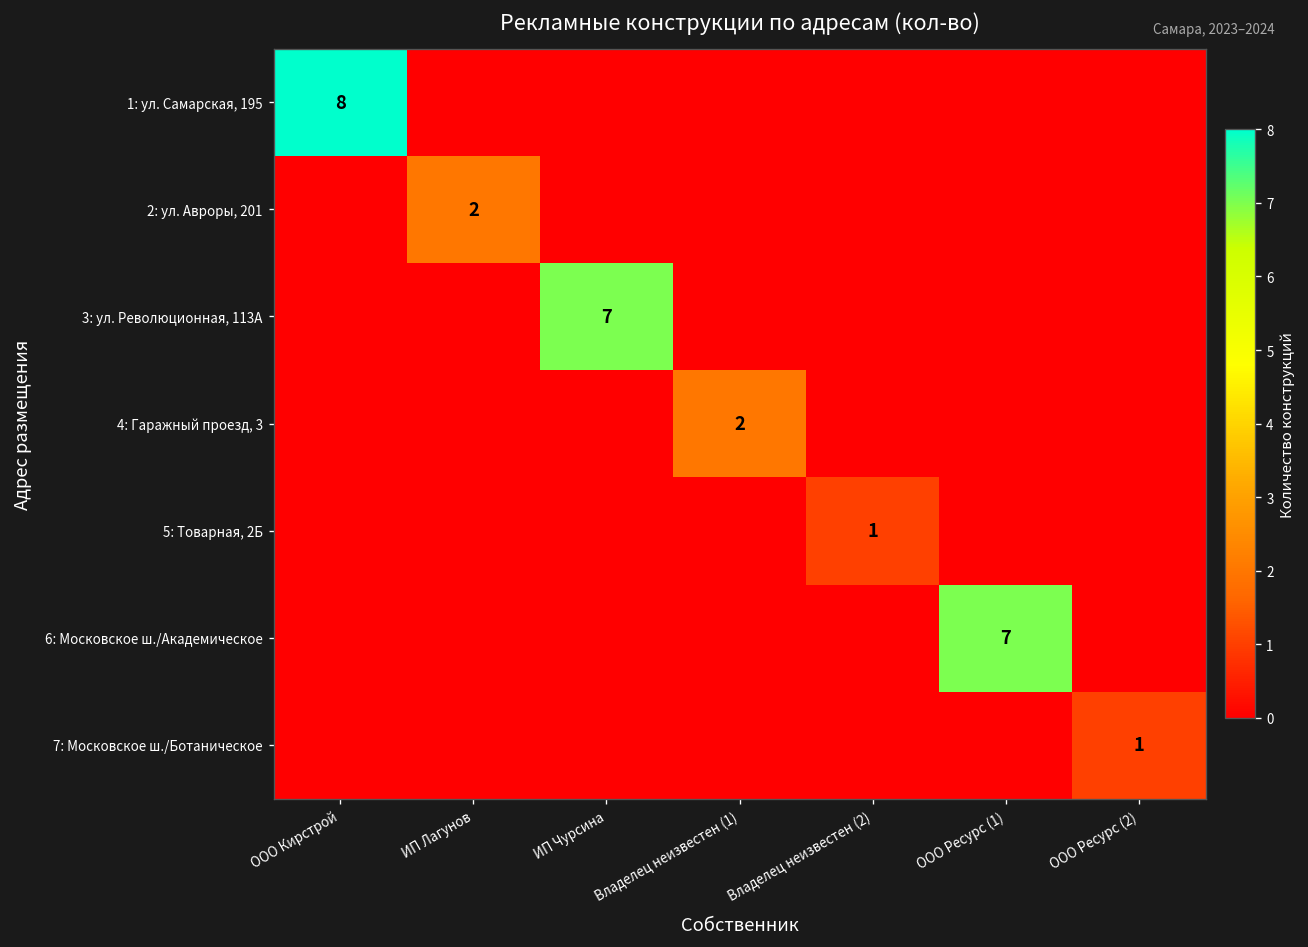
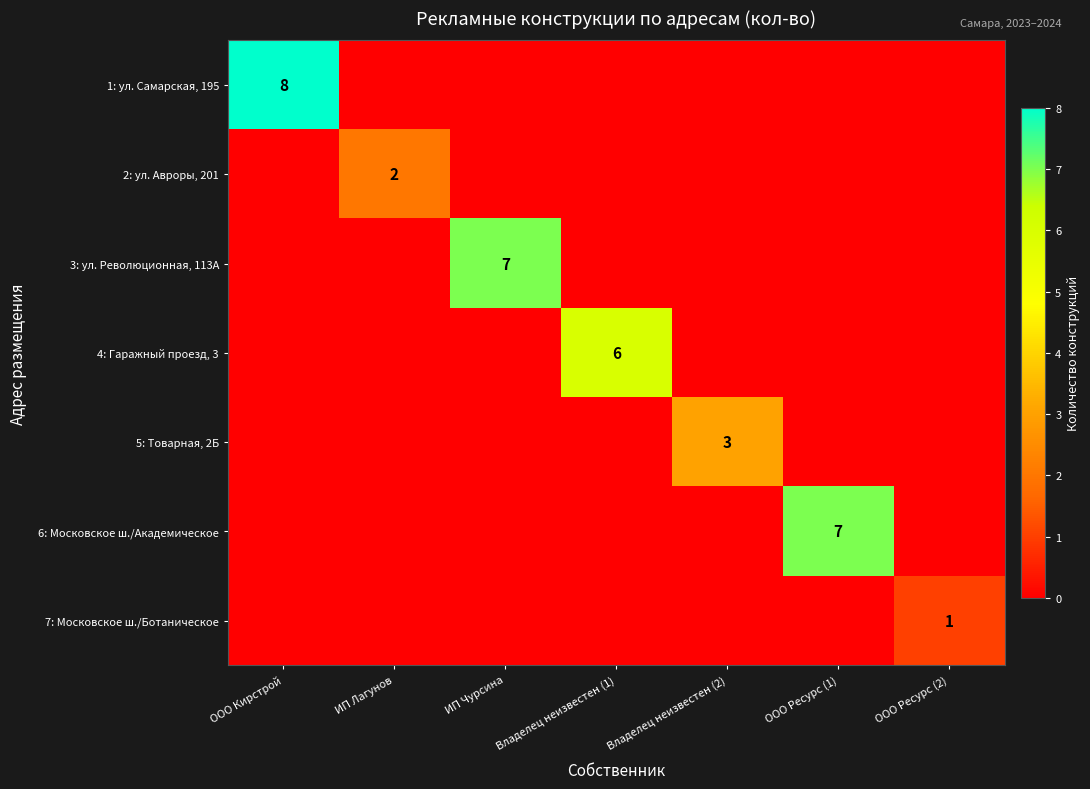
  {
    "1: ул. Самарская, 195": {
      "ООО Кирстрой": 8
    },
    "2: ул. Авроры, 201": {
      "ИП Лагунов": 2
    },
    "3: ул. Революционная, 113А": {
      "ИП Чурсина": 7
    },
    "4: Гаражный проезд, 3": {
-     "Владелец неизвестен (1)": 2
+     "Владелец неизвестен (1)": 6
    },
    "5: Товарная, 2Б": {
-     "Владелец неизвестен (2)": 1
+     "Владелец неизвестен (2)": 3
    },
    "6: Московское ш./Академическое": {
      "ООО Ресурс (1)": 7
    },
    "7: Московское ш./Ботаническое": {
      "ООО Ресурс (2)": 1
    }
  }
